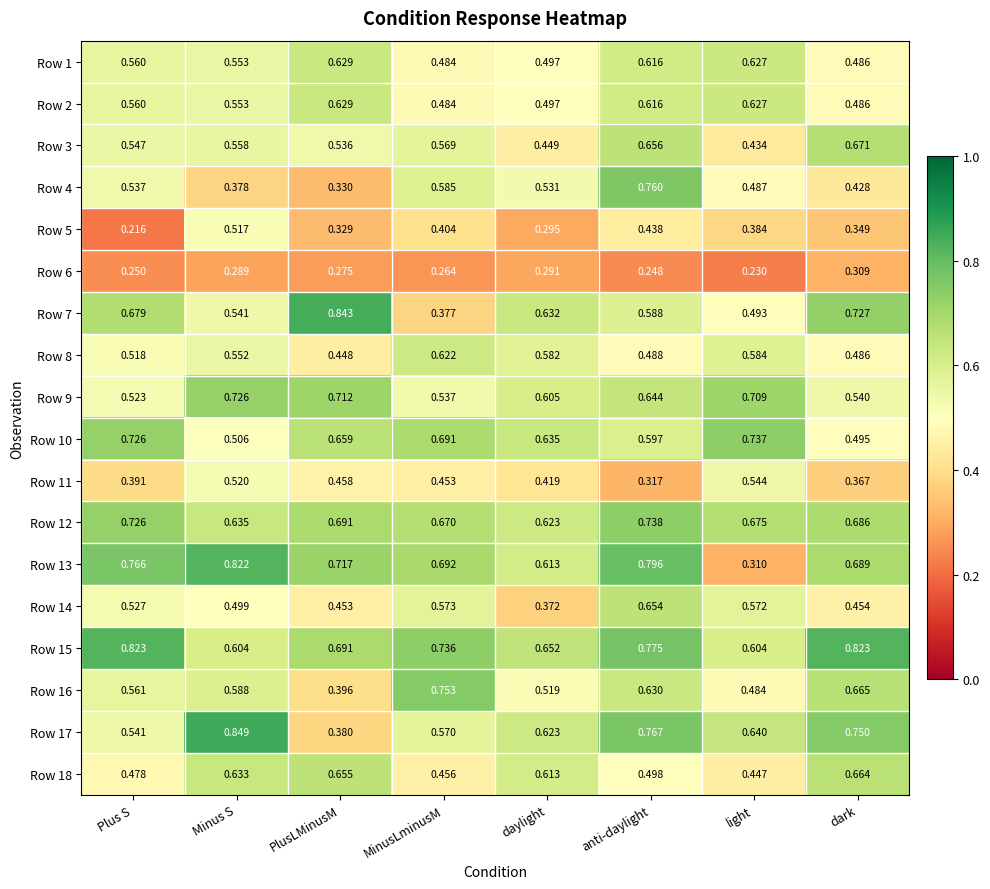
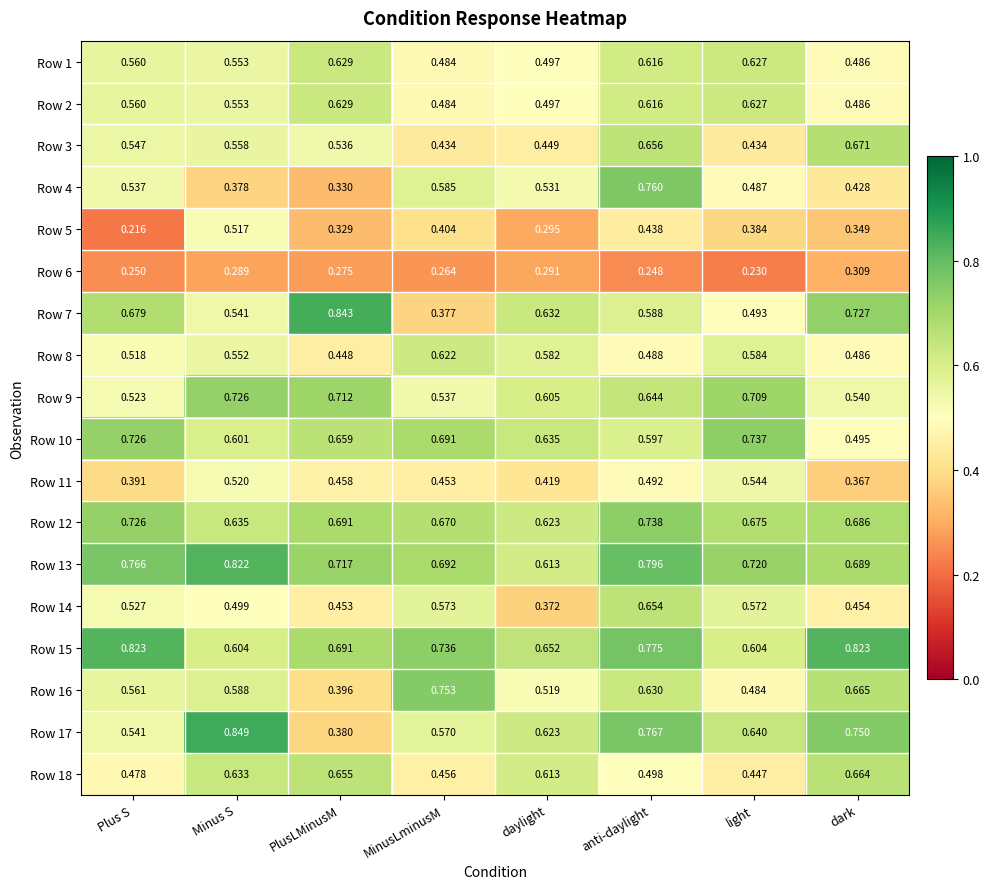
  {
    "Row 1": {
      "Plus S": 0.560,
      "Minus S": 0.553,
      "PlusLMinusM": 0.629,
      "MinusLminusM": 0.484,
      "daylight": 0.497,
      "anti-daylight": 0.616,
      "light": 0.627,
      "dark": 0.486
    },
    "Row 2": {
      "Plus S": 0.560,
      "Minus S": 0.553,
      "PlusLMinusM": 0.629,
      "MinusLminusM": 0.484,
      "daylight": 0.497,
      "anti-daylight": 0.616,
      "light": 0.627,
      "dark": 0.486
    },
    "Row 3": {
      "Plus S": 0.547,
      "Minus S": 0.558,
      "PlusLMinusM": 0.536,
-     "MinusLminusM": 0.569,
+     "MinusLminusM": 0.434,
      "daylight": 0.449,
      "anti-daylight": 0.656,
      "light": 0.434,
      "dark": 0.671
    },
    "Row 4": {
      "Plus S": 0.537,
      "Minus S": 0.378,
      "PlusLMinusM": 0.330,
      "MinusLminusM": 0.585,
      "daylight": 0.531,
      "anti-daylight": 0.760,
      "light": 0.487,
      "dark": 0.428
    },
    "Row 5": {
      "Plus S": 0.216,
      "Minus S": 0.517,
      "PlusLMinusM": 0.329,
      "MinusLminusM": 0.404,
      "daylight": 0.295,
      "anti-daylight": 0.438,
      "light": 0.384,
      "dark": 0.349
    },
    "Row 6": {
      "Plus S": 0.250,
      "Minus S": 0.289,
      "PlusLMinusM": 0.275,
      "MinusLminusM": 0.264,
      "daylight": 0.291,
      "anti-daylight": 0.248,
      "light": 0.230,
      "dark": 0.309
    },
    "Row 7": {
      "Plus S": 0.679,
      "Minus S": 0.541,
      "PlusLMinusM": 0.843,
      "MinusLminusM": 0.377,
      "daylight": 0.632,
      "anti-daylight": 0.588,
      "light": 0.493,
      "dark": 0.727
    },
    "Row 8": {
      "Plus S": 0.518,
      "Minus S": 0.552,
      "PlusLMinusM": 0.448,
      "MinusLminusM": 0.622,
      "daylight": 0.582,
      "anti-daylight": 0.488,
      "light": 0.584,
      "dark": 0.486
    },
    "Row 9": {
      "Plus S": 0.523,
      "Minus S": 0.726,
      "PlusLMinusM": 0.712,
      "MinusLminusM": 0.537,
      "daylight": 0.605,
      "anti-daylight": 0.644,
      "light": 0.709,
      "dark": 0.540
    },
    "Row 10": {
      "Plus S": 0.726,
-     "Minus S": 0.506,
+     "Minus S": 0.601,
      "PlusLMinusM": 0.659,
      "MinusLminusM": 0.691,
      "daylight": 0.635,
      "anti-daylight": 0.597,
      "light": 0.737,
      "dark": 0.495
    },
    "Row 11": {
      "Plus S": 0.391,
      "Minus S": 0.520,
      "PlusLMinusM": 0.458,
      "MinusLminusM": 0.453,
      "daylight": 0.419,
-     "anti-daylight": 0.317,
+     "anti-daylight": 0.492,
      "light": 0.544,
      "dark": 0.367
    },
    "Row 12": {
      "Plus S": 0.726,
      "Minus S": 0.635,
      "PlusLMinusM": 0.691,
      "MinusLminusM": 0.670,
      "daylight": 0.623,
      "anti-daylight": 0.738,
      "light": 0.675,
      "dark": 0.686
    },
    "Row 13": {
      "Plus S": 0.766,
      "Minus S": 0.822,
      "PlusLMinusM": 0.717,
      "MinusLminusM": 0.692,
      "daylight": 0.613,
      "anti-daylight": 0.796,
-     "light": 0.310,
+     "light": 0.720,
      "dark": 0.689
    },
    "Row 14": {
      "Plus S": 0.527,
      "Minus S": 0.499,
      "PlusLMinusM": 0.453,
      "MinusLminusM": 0.573,
      "daylight": 0.372,
      "anti-daylight": 0.654,
      "light": 0.572,
      "dark": 0.454
    },
    "Row 15": {
      "Plus S": 0.823,
      "Minus S": 0.604,
      "PlusLMinusM": 0.691,
      "MinusLminusM": 0.736,
      "daylight": 0.652,
      "anti-daylight": 0.775,
      "light": 0.604,
      "dark": 0.823
    },
    "Row 16": {
      "Plus S": 0.561,
      "Minus S": 0.588,
      "PlusLMinusM": 0.396,
      "MinusLminusM": 0.753,
      "daylight": 0.519,
      "anti-daylight": 0.630,
      "light": 0.484,
      "dark": 0.665
    },
    "Row 17": {
      "Plus S": 0.541,
      "Minus S": 0.849,
      "PlusLMinusM": 0.380,
      "MinusLminusM": 0.570,
      "daylight": 0.623,
      "anti-daylight": 0.767,
      "light": 0.640,
      "dark": 0.750
    },
    "Row 18": {
      "Plus S": 0.478,
      "Minus S": 0.633,
      "PlusLMinusM": 0.655,
      "MinusLminusM": 0.456,
      "daylight": 0.613,
      "anti-daylight": 0.498,
      "light": 0.447,
      "dark": 0.664
    }
  }
